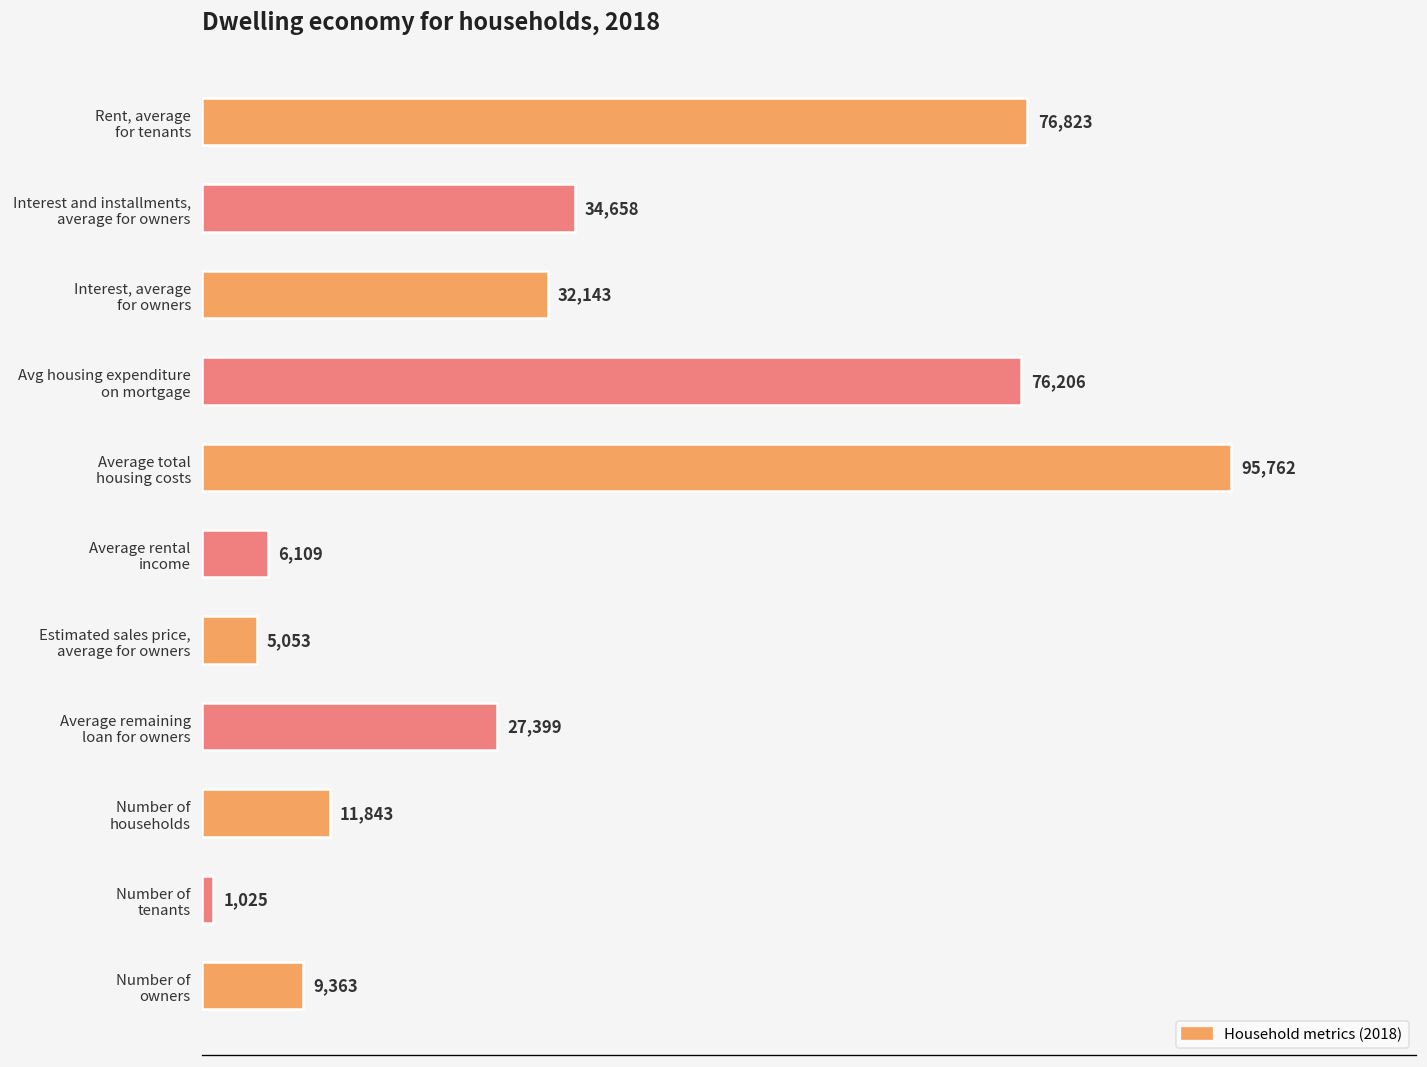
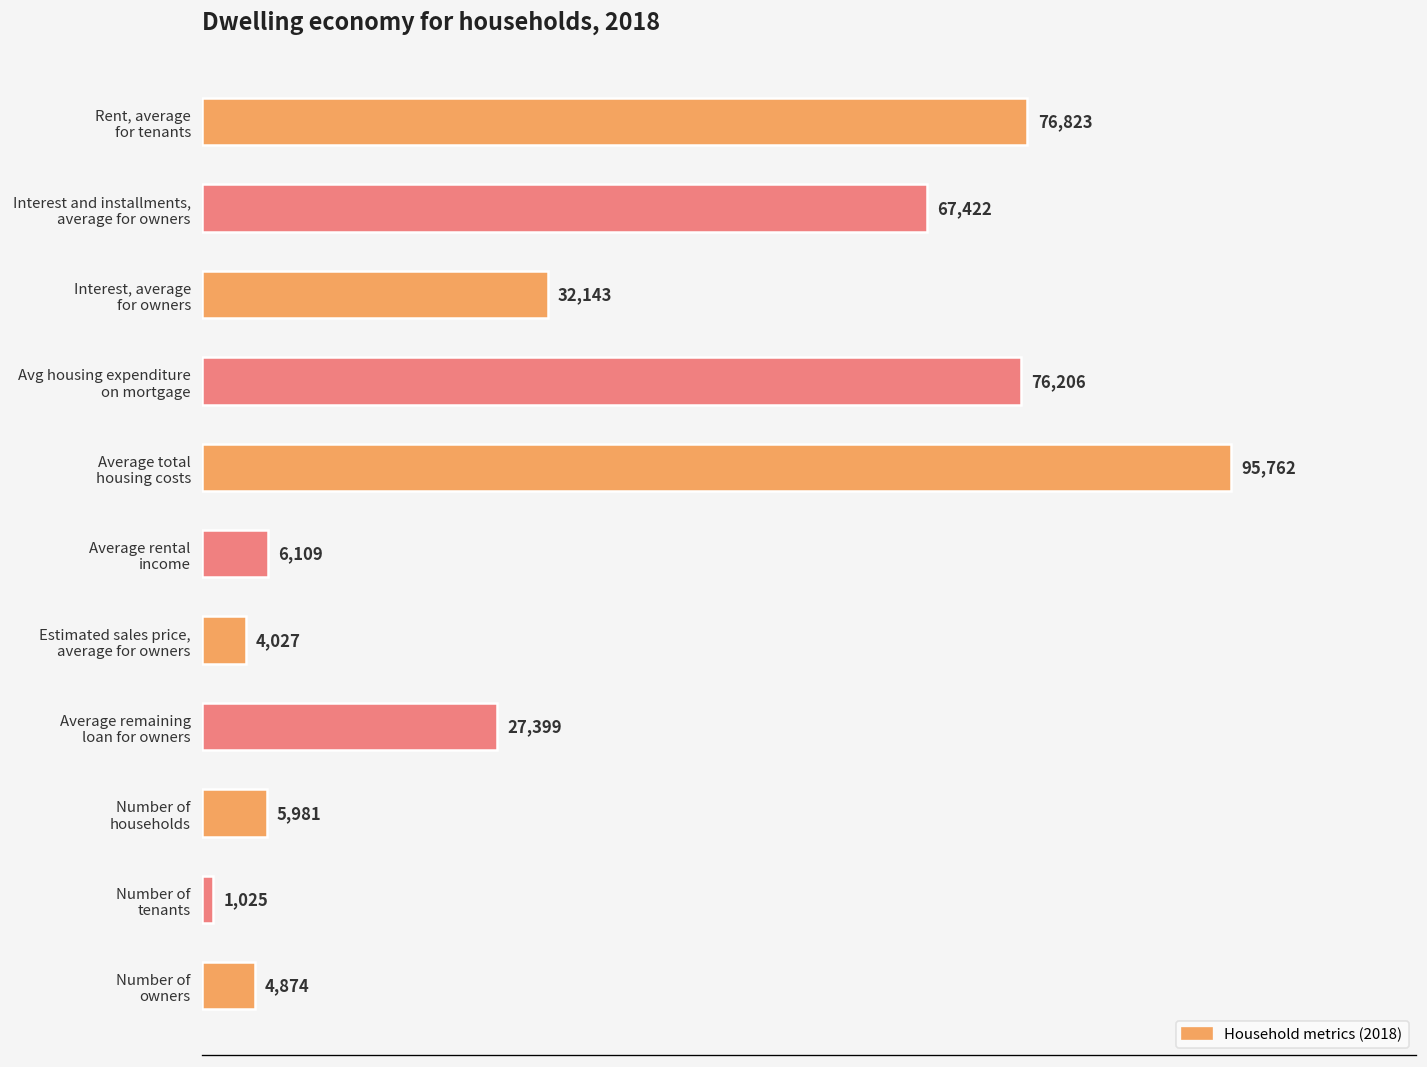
  {
    "Rent, average for tenants": "76,823",
-   "Interest and installments, average for owners": "34,658",
+   "Interest and installments, average for owners": "67,422",
    "Interest, average for owners": "32,143",
    "Avg housing expenditure on mortgage": "76,206",
    "Average total housing costs": "95,762",
    "Average rental income": "6,109",
-   "Estimated sales price, average for owners": "5,053",
+   "Estimated sales price, average for owners": "4,027",
    "Average remaining loan for owners": "27,399",
-   "Number of households": "11,843",
+   "Number of households": "5,981",
    "Number of tenants": "1,025",
-   "Number of owners": "9,363"
+   "Number of owners": "4,874"
  }
